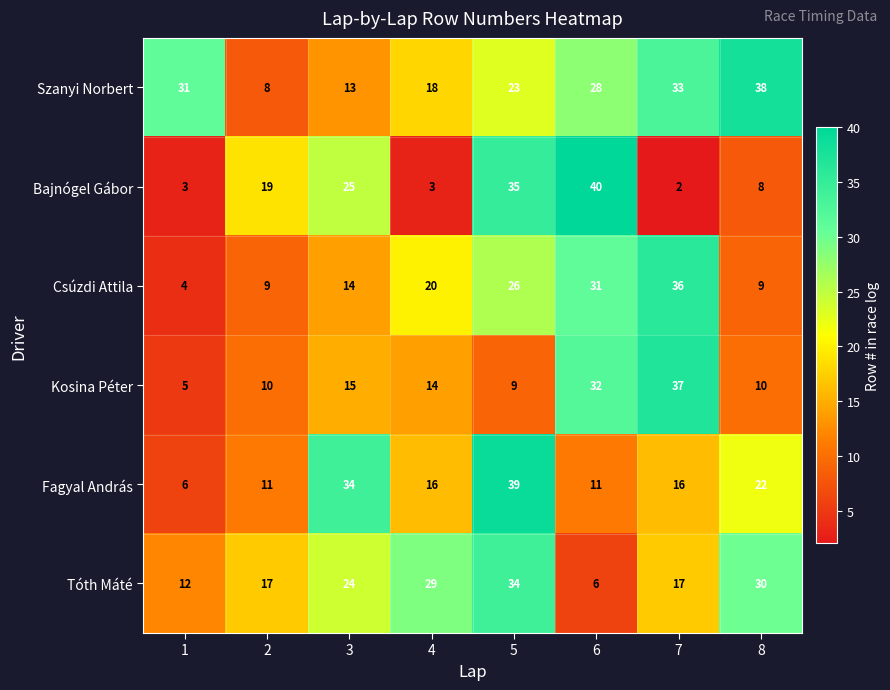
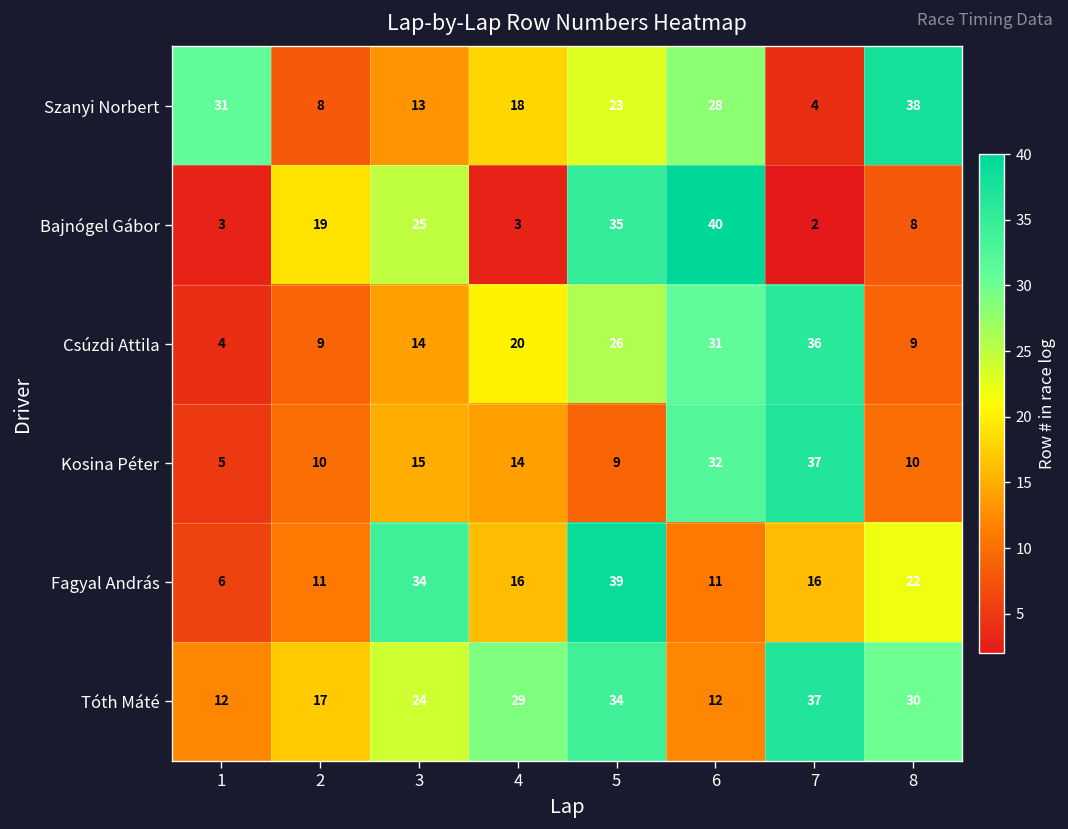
  {
    "Szanyi Norbert": {
      "1": 31,
      "2": 8,
      "3": 13,
      "4": 18,
      "5": 23,
      "6": 28,
-     "7": 33,
+     "7": 4,
      "8": 38
    },
    "Bajnógel Gábor": {
      "1": 3,
      "2": 19,
      "3": 25,
      "4": 3,
      "5": 35,
      "6": 40,
      "7": 2,
      "8": 8
    },
    "Csúzdi Attila": {
      "1": 4,
      "2": 9,
      "3": 14,
      "4": 20,
      "5": 26,
      "6": 31,
      "7": 36,
      "8": 9
    },
    "Kosina Péter": {
      "1": 5,
      "2": 10,
      "3": 15,
      "4": 14,
      "5": 9,
      "6": 32,
      "7": 37,
      "8": 10
    },
    "Fagyal András": {
      "1": 6,
      "2": 11,
      "3": 34,
      "4": 16,
      "5": 39,
      "6": 11,
      "7": 16,
      "8": 22
    },
    "Tóth Máté": {
      "1": 12,
      "2": 17,
      "3": 24,
      "4": 29,
      "5": 34,
-     "6": 6,
-     "7": 17,
+     "6": 12,
+     "7": 37,
      "8": 30
    }
  }
